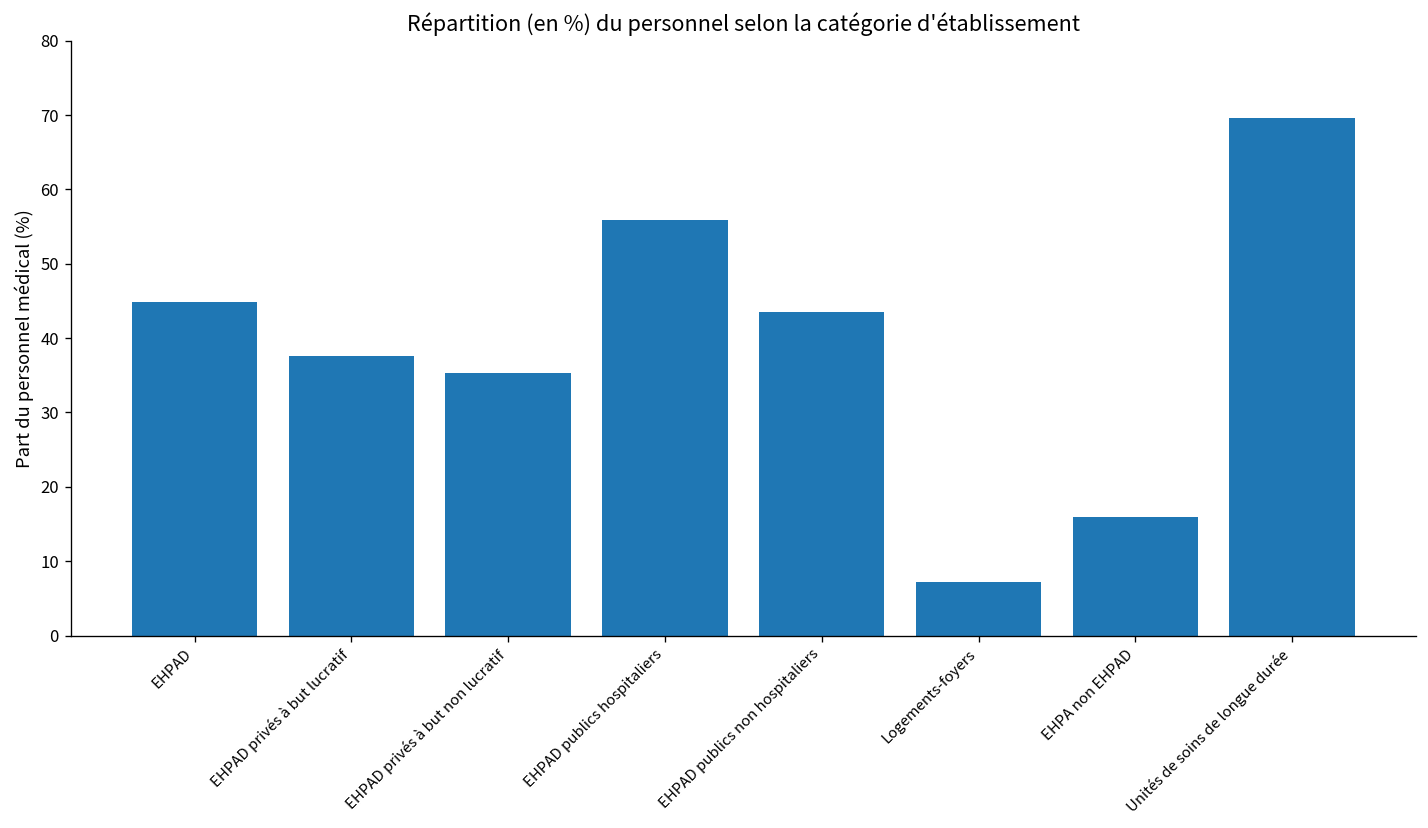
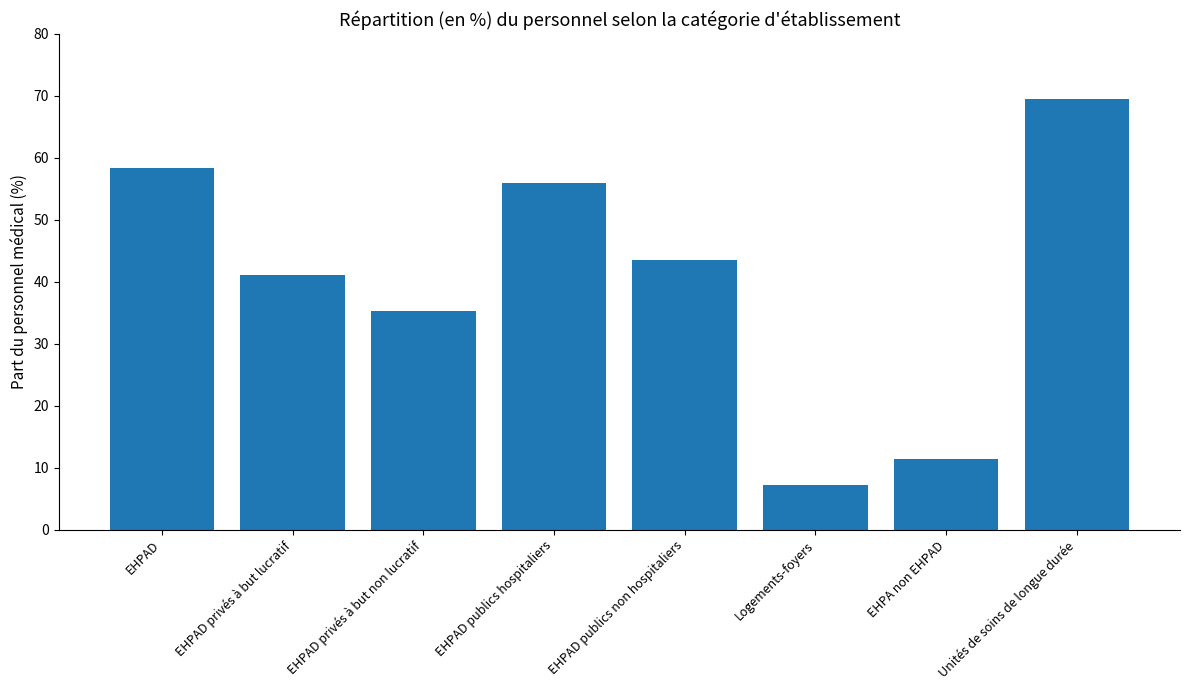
  {
-   "EHPAD": 45,
-   "EHPAD privés à but lucratif": 38,
+   "EHPAD": 58,
+   "EHPAD privés à but lucratif": 41,
    "EHPAD privés à but non lucratif": 35,
    "EHPAD publics hospitaliers": 56,
    "EHPAD publics non hospitaliers": 44,
    "Logements-foyers": 7,
-   "EHPA non EHPAD": 16,
+   "EHPA non EHPAD": 11,
    "Unités de soins de longue durée": 70
  }
